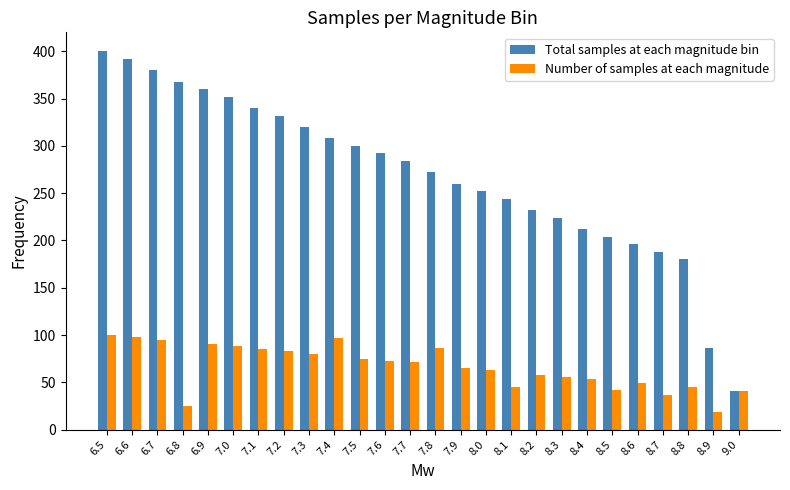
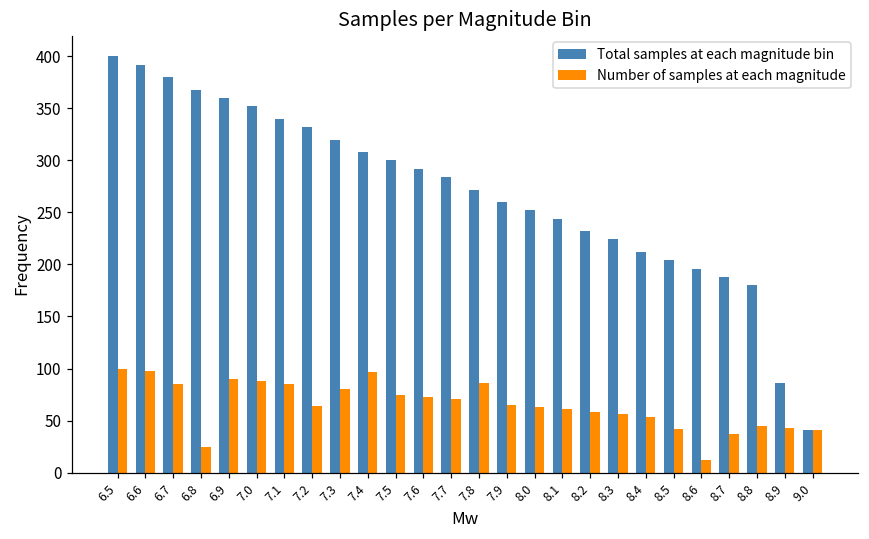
  {
    "Total samples at each magnitude bin": {
      "6.5": 400,
      "6.6": 390,
      "6.7": 380,
      "6.8": 370,
      "6.9": 360,
      "7.0": 350,
      "7.1": 340,
      "7.2": 330,
      "7.3": 320,
      "7.4": 310,
      "7.5": 300,
      "7.6": 290,
      "7.7": 280,
      "7.8": 270,
      "7.9": 260,
      "8.0": 250,
      "8.1": 240,
      "8.2": 230,
      "8.3": 220,
      "8.4": 210,
      "8.5": 200,
      "8.6": 200,
      "8.7": 190,
      "8.8": 180,
      "8.9": 90,
      "9.0": 40
    },
    "Number of samples at each magnitude": {
      "6.5": 100,
      "6.6": 100,
-     "6.7": 100,
+     "6.7": 90,
      "6.8": 30,
      "6.9": 90,
      "7.0": 90,
      "7.1": 90,
-     "7.2": 80,
+     "7.2": 60,
      "7.3": 80,
      "7.4": 100,
      "7.5": 80,
      "7.6": 70,
      "7.7": 70,
      "7.8": 90,
      "7.9": 70,
      "8.0": 60,
-     "8.1": 50,
+     "8.1": 60,
      "8.2": 60,
      "8.3": 60,
      "8.4": 50,
      "8.5": 40,
-     "8.6": 50,
+     "8.6": 10,
      "8.7": 40,
      "8.8": 50,
-     "8.9": 20,
+     "8.9": 40,
      "9.0": 40
    }
  }
